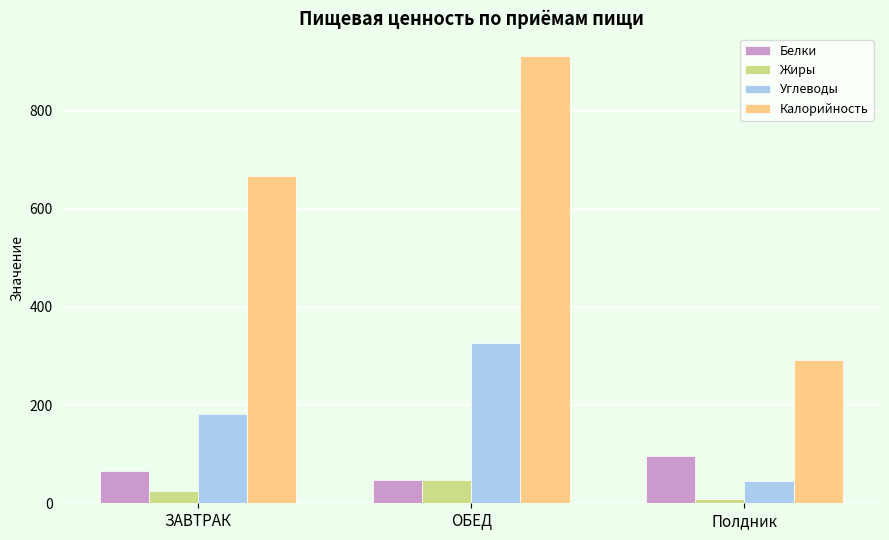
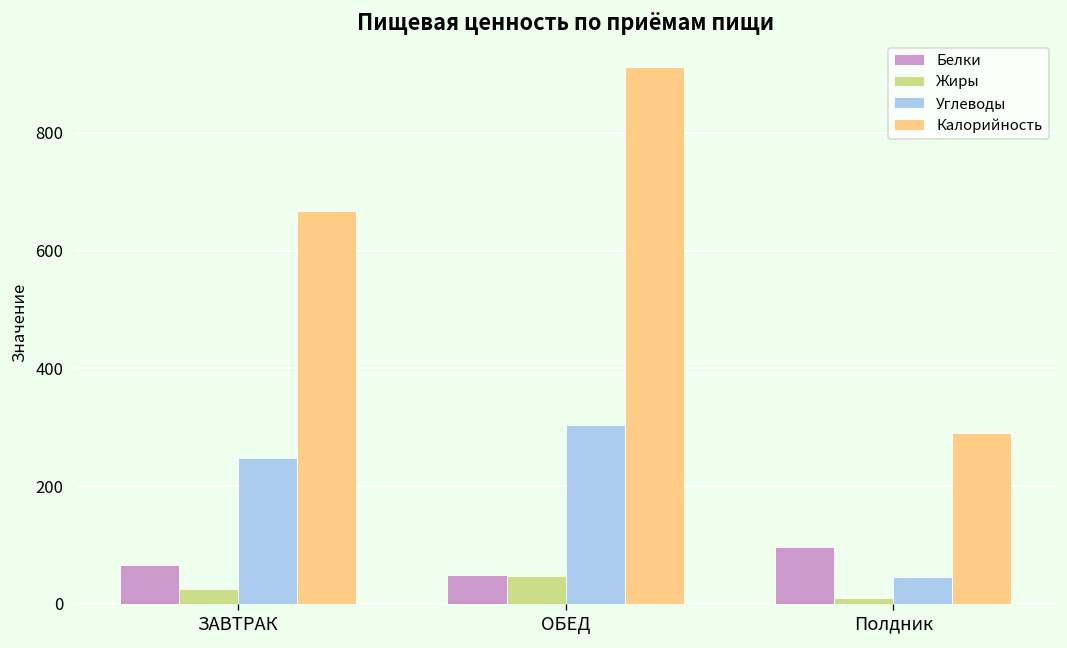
  {
    "Белки": {
      "ЗАВТРАК": 70,
      "ОБЕД": 50,
      "Полдник": 100
    },
    "Углеводы": {
-     "ЗАВТРАК": 180,
-     "ОБЕД": 330,
+     "ЗАВТРАК": 250,
+     "ОБЕД": 300,
      "Полдник": 50
    }
  }
